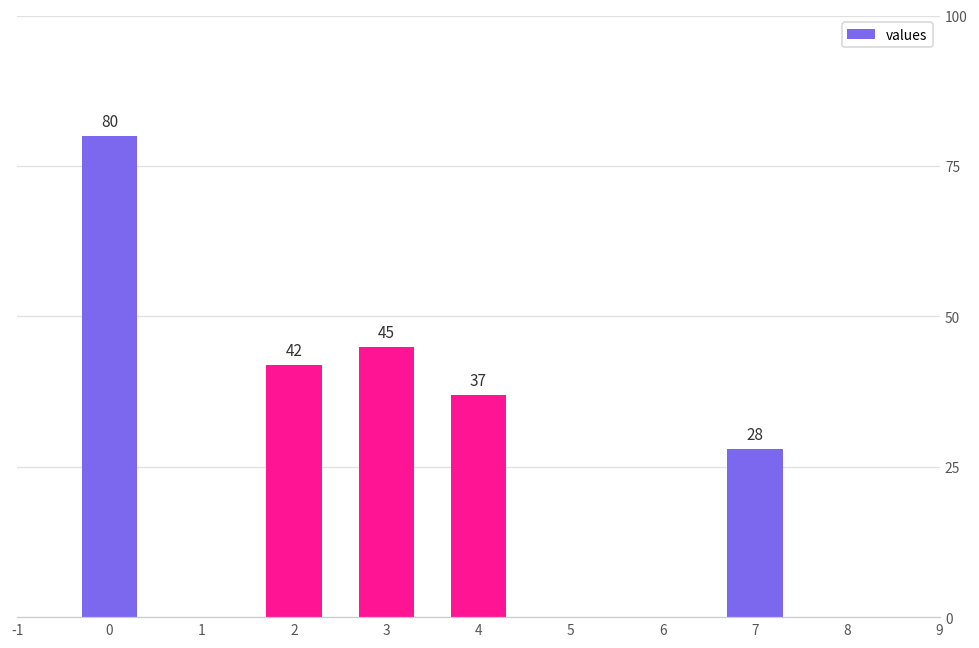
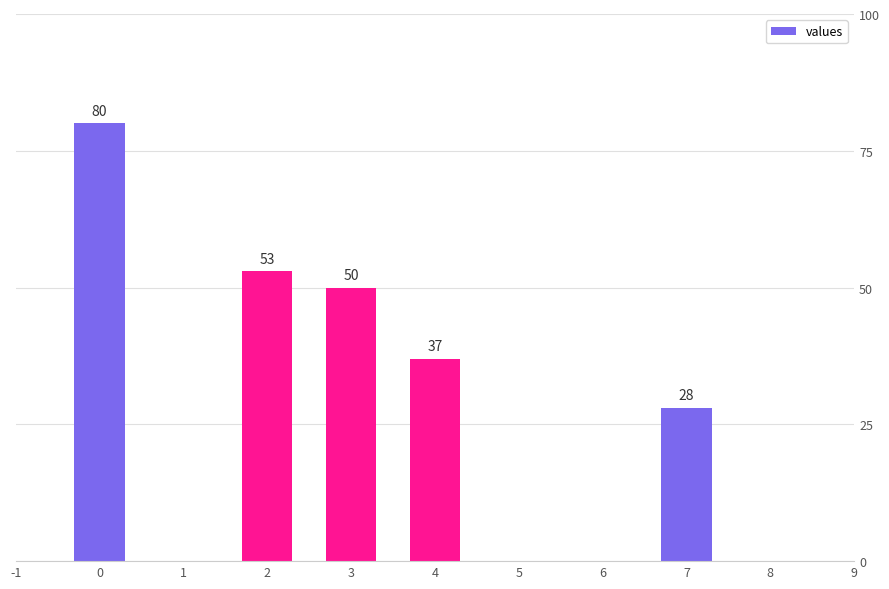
  {
    "0": 80,
-   "2": 42,
-   "3": 45,
+   "2": 53,
+   "3": 50,
    "4": 37,
    "7": 28
  }
